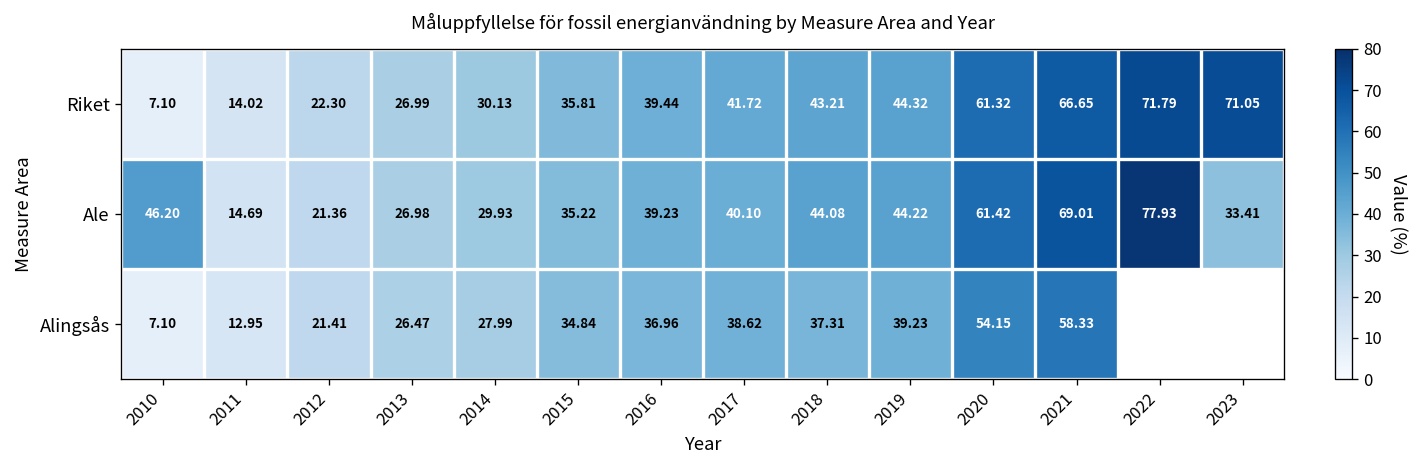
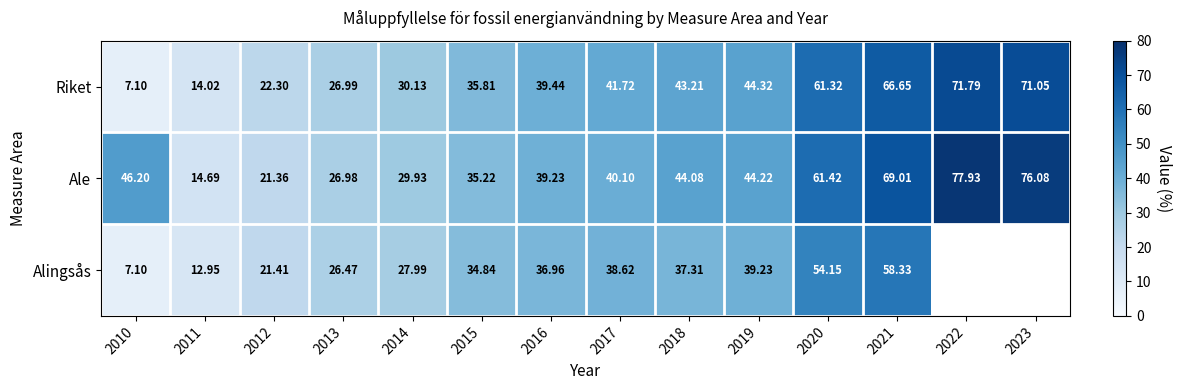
  {
    "Riket": {
      "2010": 7.10,
      "2011": 14.02,
      "2012": 22.30,
      "2013": 26.99,
      "2014": 30.13,
      "2015": 35.81,
      "2016": 39.44,
      "2017": 41.72,
      "2018": 43.21,
      "2019": 44.32,
      "2020": 61.32,
      "2021": 66.65,
      "2022": 71.79,
      "2023": 71.05
    },
    "Ale": {
      "2010": 46.20,
      "2011": 14.69,
      "2012": 21.36,
      "2013": 26.98,
      "2014": 29.93,
      "2015": 35.22,
      "2016": 39.23,
      "2017": 40.10,
      "2018": 44.08,
      "2019": 44.22,
      "2020": 61.42,
      "2021": 69.01,
      "2022": 77.93,
-     "2023": 33.41
+     "2023": 76.08
    },
    "Alingsås": {
      "2010": 7.10,
      "2011": 12.95,
      "2012": 21.41,
      "2013": 26.47,
      "2014": 27.99,
      "2015": 34.84,
      "2016": 36.96,
      "2017": 38.62,
      "2018": 37.31,
      "2019": 39.23,
      "2020": 54.15,
      "2021": 58.33
    }
  }
